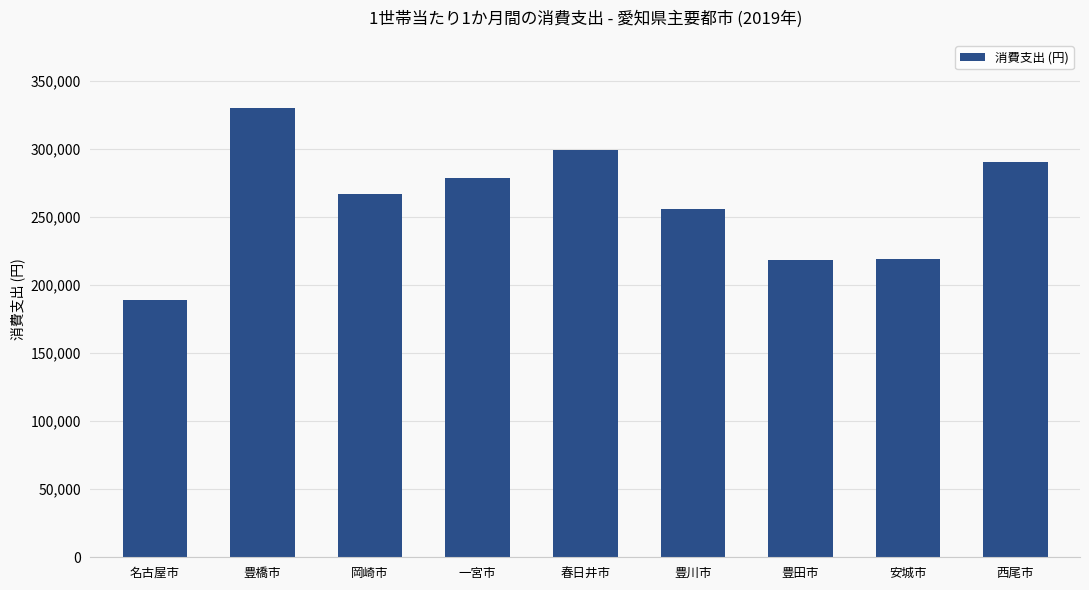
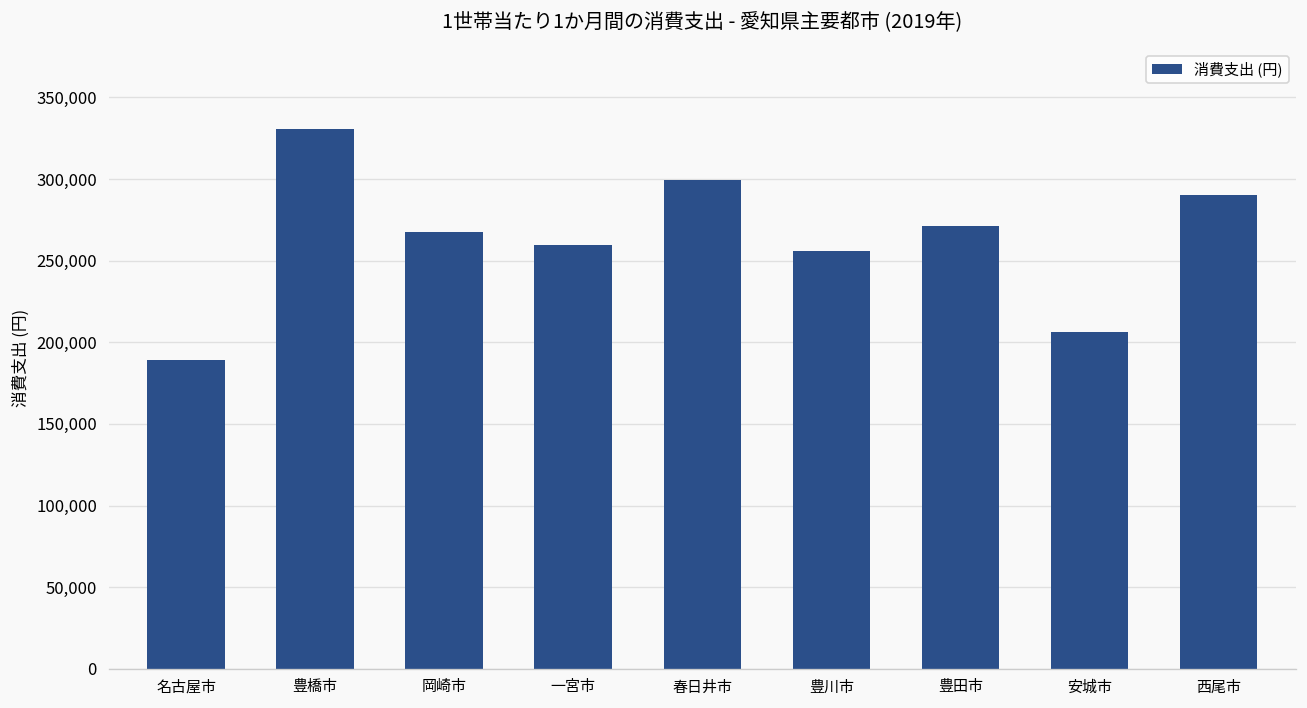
  {
    "名古屋市": "189,000",
    "豊橋市": "331,000",
    "岡崎市": "267,000",
-   "一宮市": "279,000",
+   "一宮市": "259,000",
    "春日井市": "299,000",
    "豊川市": "256,000",
-   "豊田市": "218,000",
-   "安城市": "219,000",
+   "豊田市": "271,000",
+   "安城市": "207,000",
    "西尾市": "291,000"
  }
